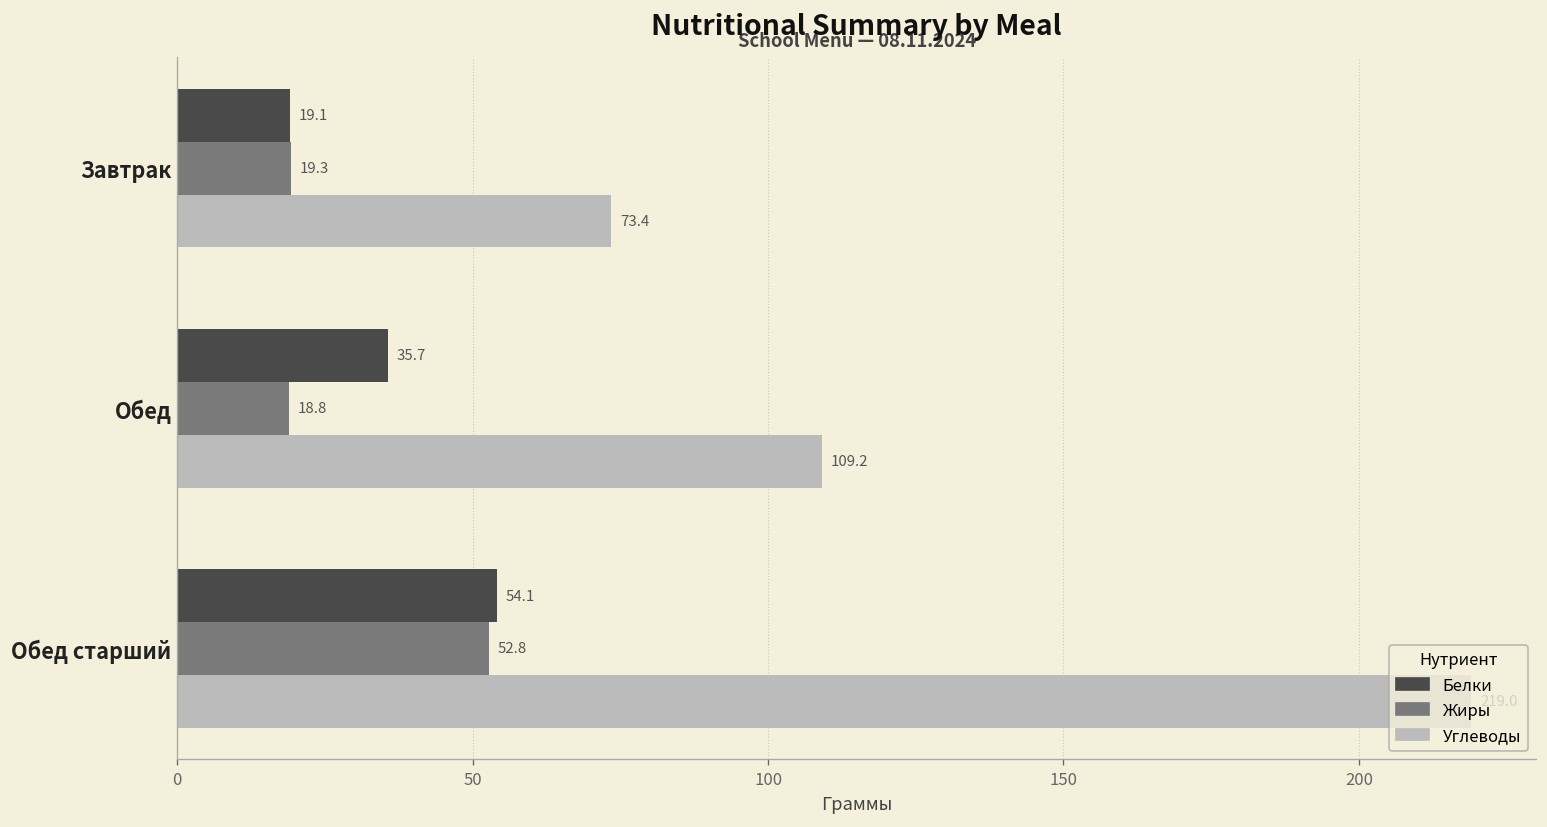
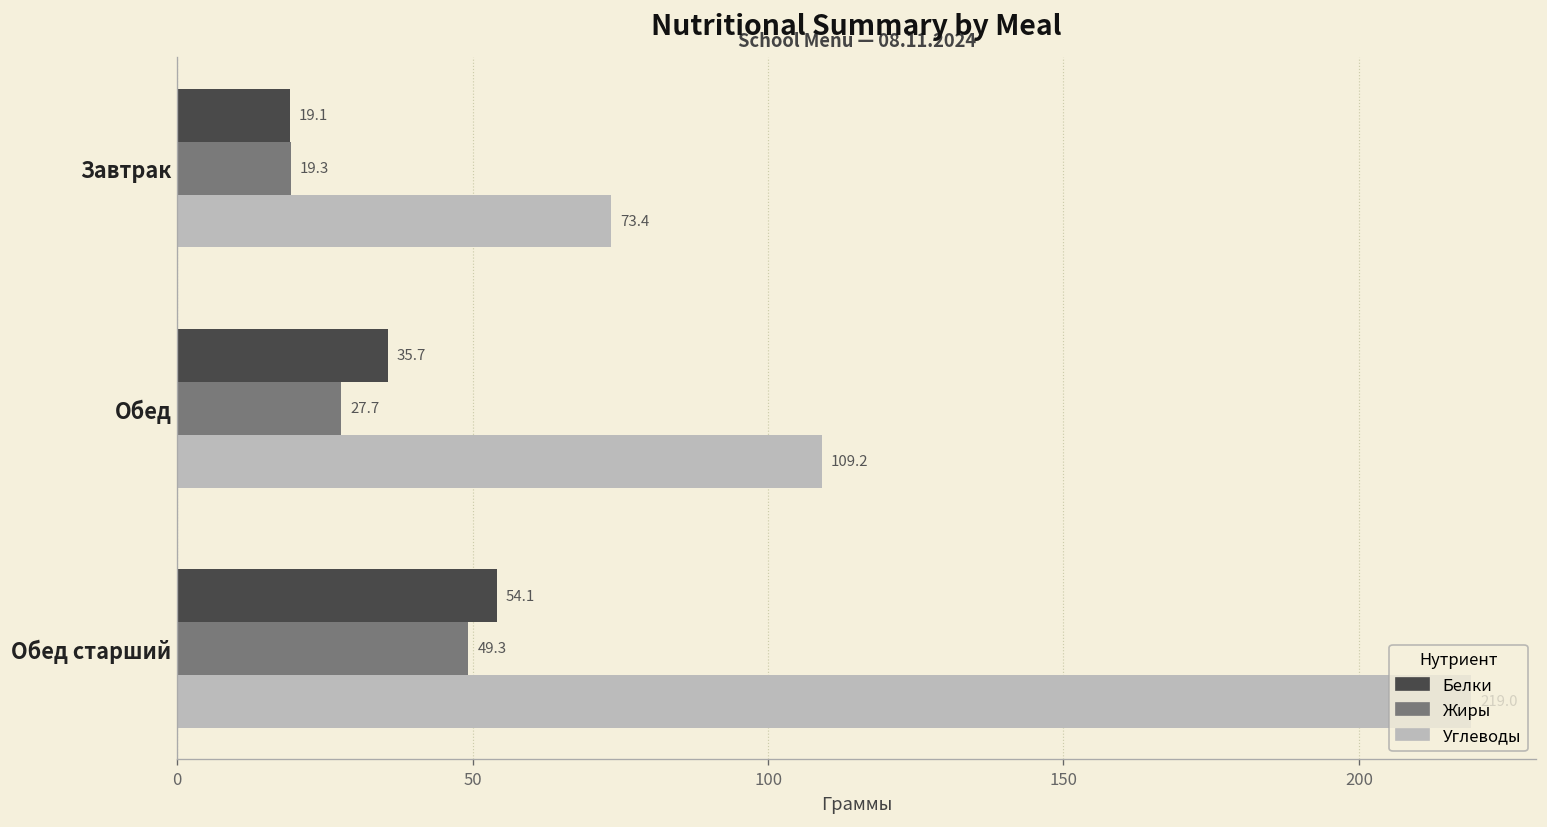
  {
    "Белки": {
      "Завтрак": 19.1,
      "Обед": 35.7,
      "Обед старший": 54.1
    },
    "Жиры": {
      "Завтрак": 19.3,
-     "Обед": 18.8,
-     "Обед старший": 52.8
+     "Обед": 27.7,
+     "Обед старший": 49.3
    },
    "Углеводы": {
      "Завтрак": 73.4,
      "Обед": 109.2
    }
  }
